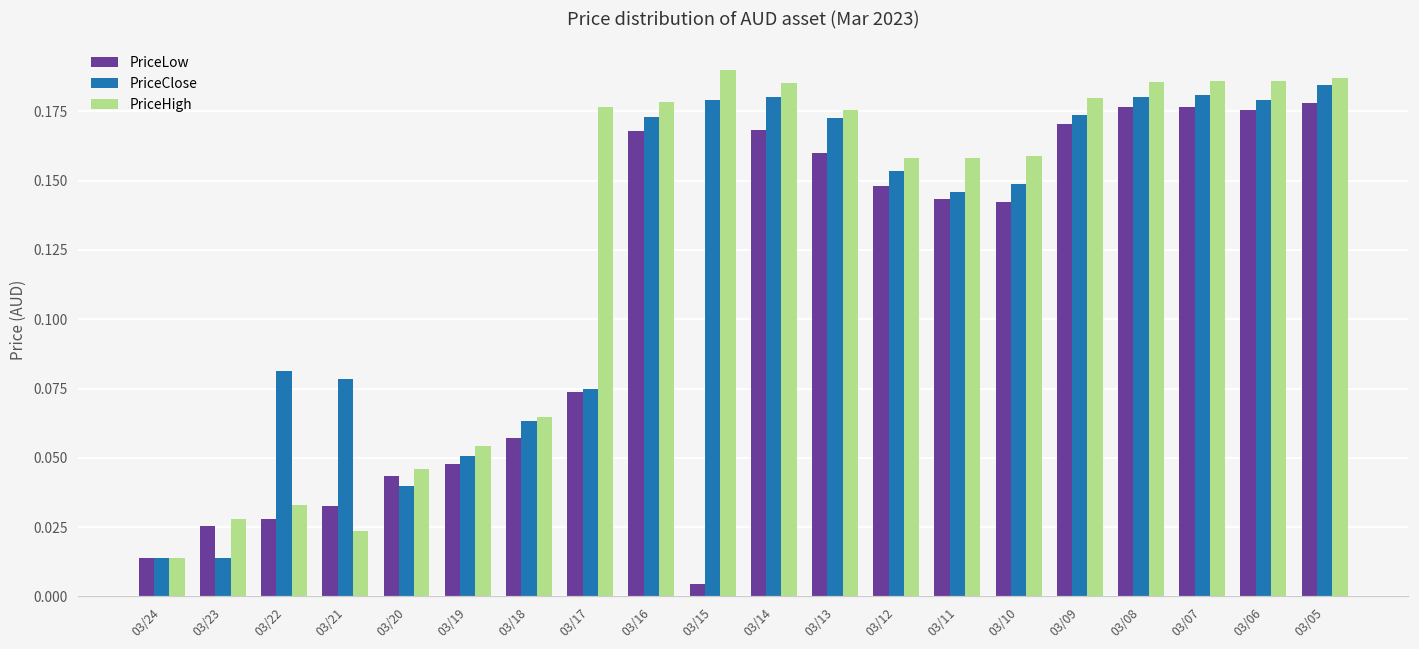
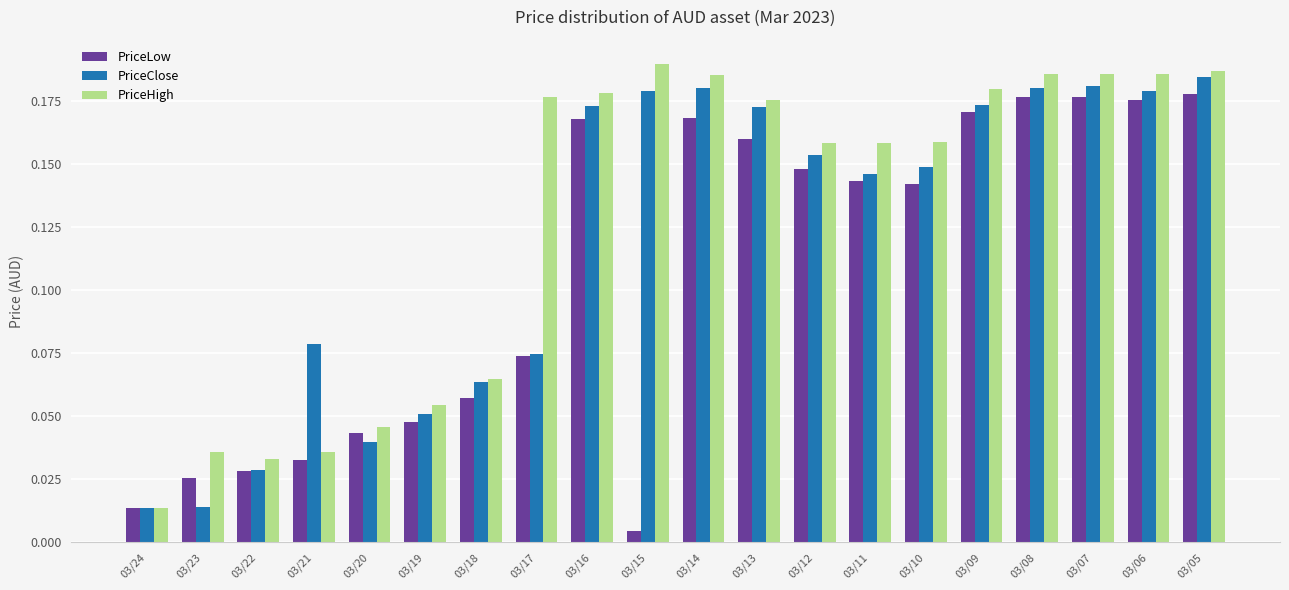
  {
    "PriceLow": {
      "03/24": 0.014,
      "03/23": 0.025,
      "03/22": 0.028,
      "03/21": 0.033,
      "03/20": 0.043,
      "03/19": 0.048,
      "03/18": 0.057,
      "03/17": 0.074,
      "03/16": 0.168,
      "03/15": 0.004,
      "03/14": 0.168,
      "03/13": 0.160,
      "03/12": 0.148,
      "03/11": 0.143,
      "03/10": 0.142,
      "03/09": 0.171,
      "03/08": 0.177,
      "03/07": 0.177,
      "03/06": 0.176,
      "03/05": 0.178
    },
    "PriceClose": {
      "03/24": 0.014,
      "03/23": 0.014,
-     "03/22": 0.082,
+     "03/22": 0.029,
      "03/21": 0.079,
      "03/20": 0.040,
      "03/19": 0.051,
      "03/18": 0.063,
      "03/17": 0.075,
      "03/16": 0.173,
      "03/15": 0.179,
      "03/14": 0.180,
      "03/13": 0.173,
      "03/12": 0.154,
      "03/11": 0.146,
      "03/10": 0.149,
      "03/09": 0.174,
      "03/08": 0.180,
      "03/07": 0.181,
      "03/06": 0.179,
      "03/05": 0.185
    },
    "PriceHigh": {
      "03/24": 0.014,
-     "03/23": 0.028,
+     "03/23": 0.036,
      "03/22": 0.033,
-     "03/21": 0.024,
+     "03/21": 0.036,
      "03/20": 0.046,
      "03/19": 0.054,
      "03/18": 0.065,
      "03/17": 0.177,
      "03/16": 0.178,
      "03/15": 0.190,
      "03/14": 0.185,
      "03/13": 0.176,
      "03/12": 0.158,
      "03/11": 0.158,
      "03/10": 0.159,
      "03/09": 0.180,
      "03/08": 0.186,
      "03/07": 0.186,
      "03/06": 0.186,
      "03/05": 0.187
    }
  }
